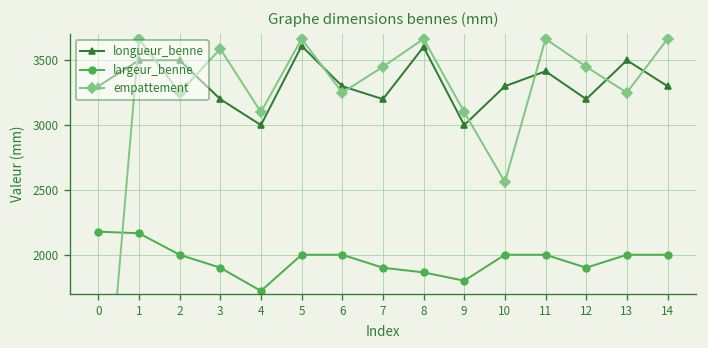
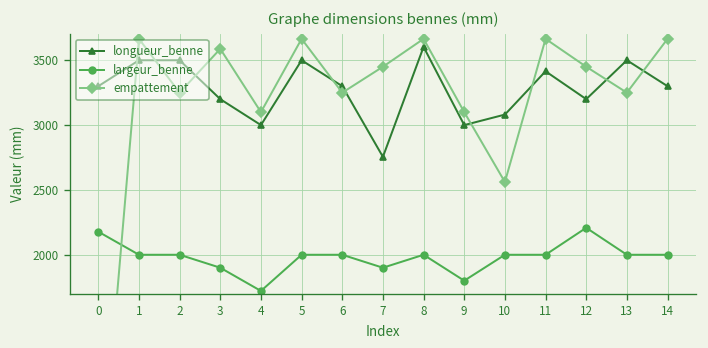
  {
    "longueur_benne": {
      "3": 3200,
      "4": 3000,
-     "5": 3610,
+     "5": 3500,
      "6": 3300,
-     "7": 3200,
+     "7": 2760,
      "8": 3600,
      "9": 3000,
-     "10": 3300,
+     "10": 3080,
      "11": 3420,
      "12": 3200,
      "13": 3500,
      "14": 3300
    },
    "largeur_benne": {
      "0": 2180,
-     "1": 2170,
+     "1": 2000,
      "2": 2000,
      "3": 1900,
      "4": 1720,
      "5": 2000,
      "6": 2000,
      "7": 1900,
-     "8": 1860,
+     "8": 2000,
      "9": 1800,
      "10": 2000,
      "11": 2000,
-     "12": 1900,
+     "12": 2210,
      "13": 2000,
      "14": 2000
    },
    "empattement": {
      "1": 3670,
      "3": 3590,
      "4": 3100,
      "5": 3670,
      "6": 3250,
      "7": 3450,
      "8": 3670,
      "9": 3100,
      "10": 2560,
      "11": 3670,
      "12": 3450,
      "13": 3250,
      "14": 3670
    }
  }
